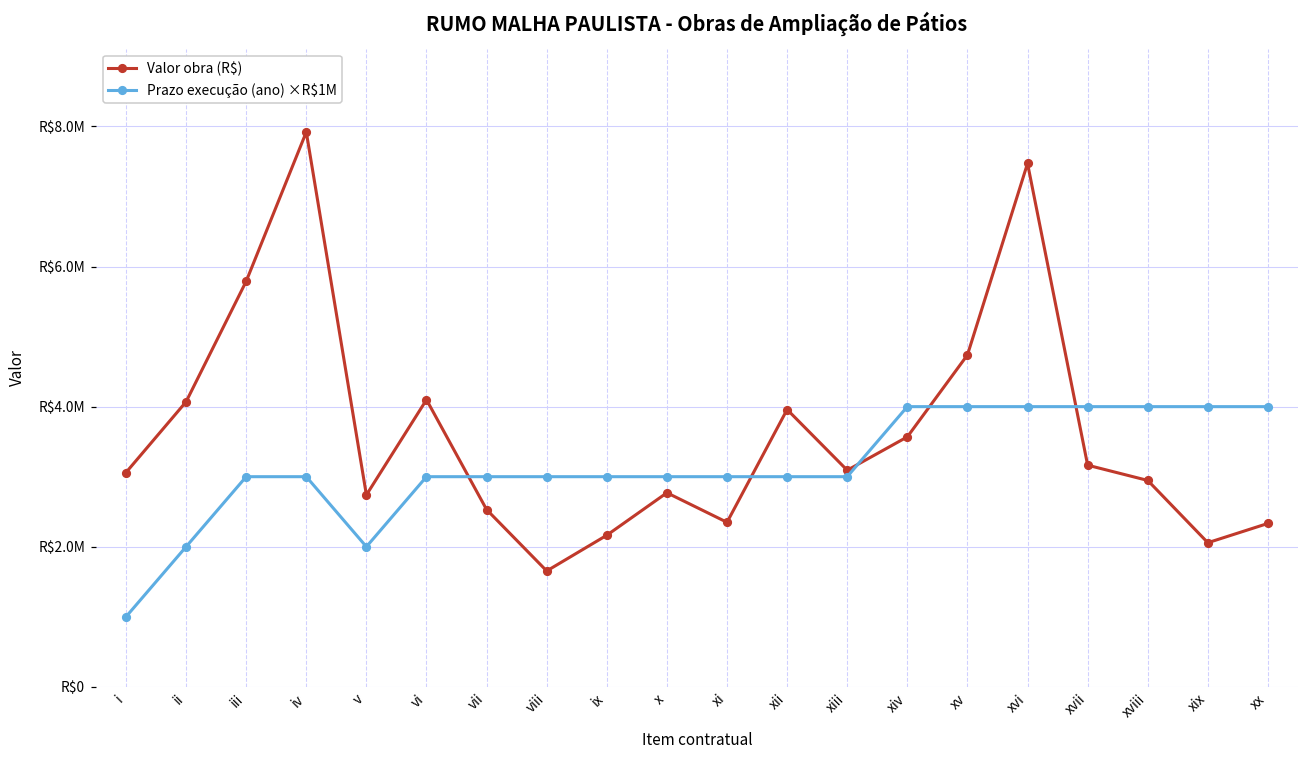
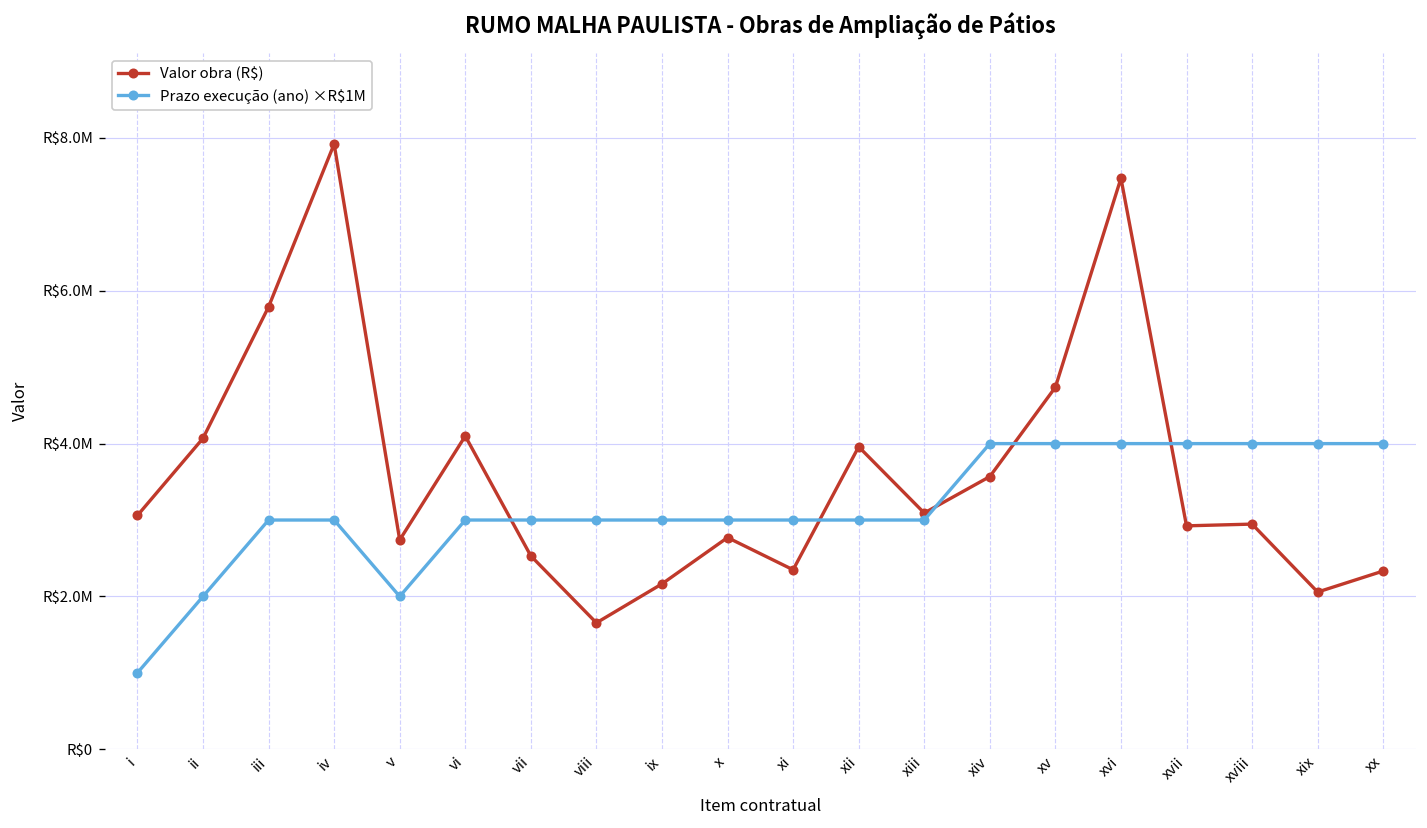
  {
    "Valor obra (R$)": {
      "i": "R$3100000",
      "ii": "R$4100000",
      "iii": "R$5800000",
      "iv": "R$7900000",
      "v": "R$2700000",
      "vi": "R$4100000",
      "vii": "R$2500000",
      "viii": "R$1700000",
      "ix": "R$2200000",
      "x": "R$2800000",
      "xi": "R$2300000",
      "xii": "R$4000000",
      "xiii": "R$3100000",
      "xiv": "R$3600000",
      "xv": "R$4700000",
      "xvi": "R$7500000",
-     "xvii": "R$3200000",
+     "xvii": "R$2900000",
      "xviii": "R$2900000",
      "xix": "R$2100000",
      "xx": "R$2300000"
    },
    "Prazo execução (ano) ×R$1M": {
      "i": "R$1000000",
      "ii": "R$2000000",
      "iii": "R$3000000",
      "iv": "R$3000000",
      "v": "R$2000000",
      "vi": "R$3000000",
      "vii": "R$3000000",
      "viii": "R$3000000",
      "ix": "R$3000000",
      "x": "R$3000000",
      "xi": "R$3000000",
      "xii": "R$3000000",
      "xiii": "R$3000000",
      "xiv": "R$4000000",
      "xv": "R$4000000",
      "xvi": "R$4000000",
      "xvii": "R$4000000",
      "xviii": "R$4000000",
      "xix": "R$4000000",
      "xx": "R$4000000"
    }
  }
